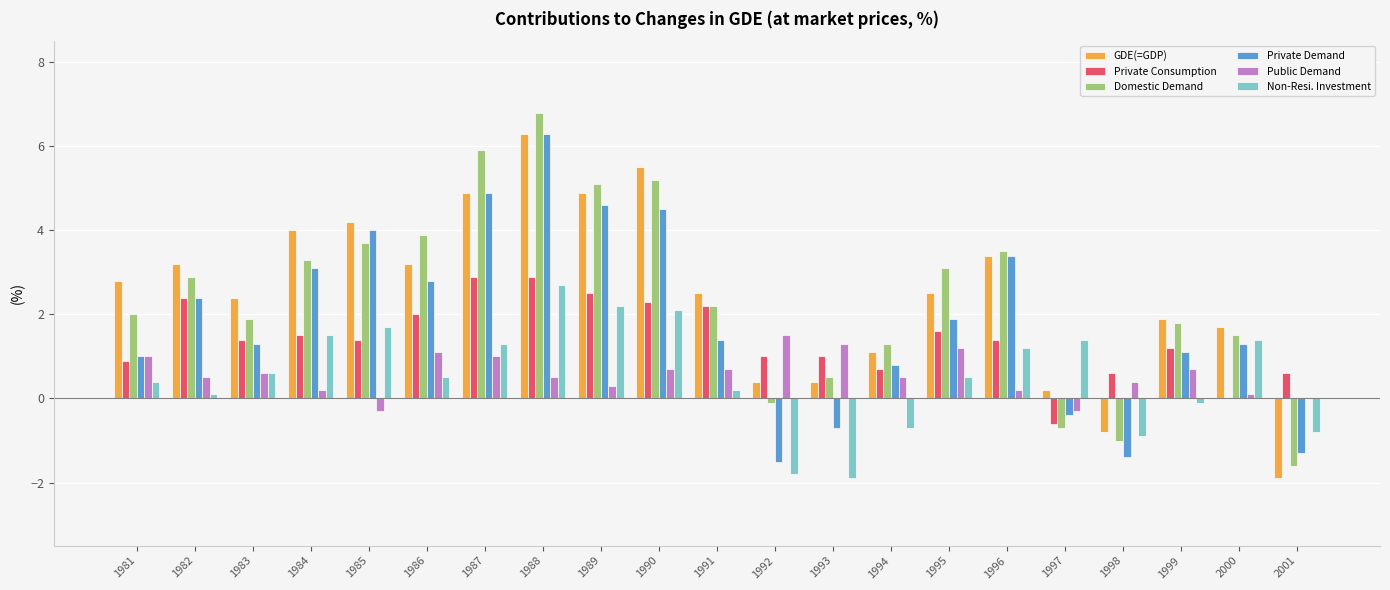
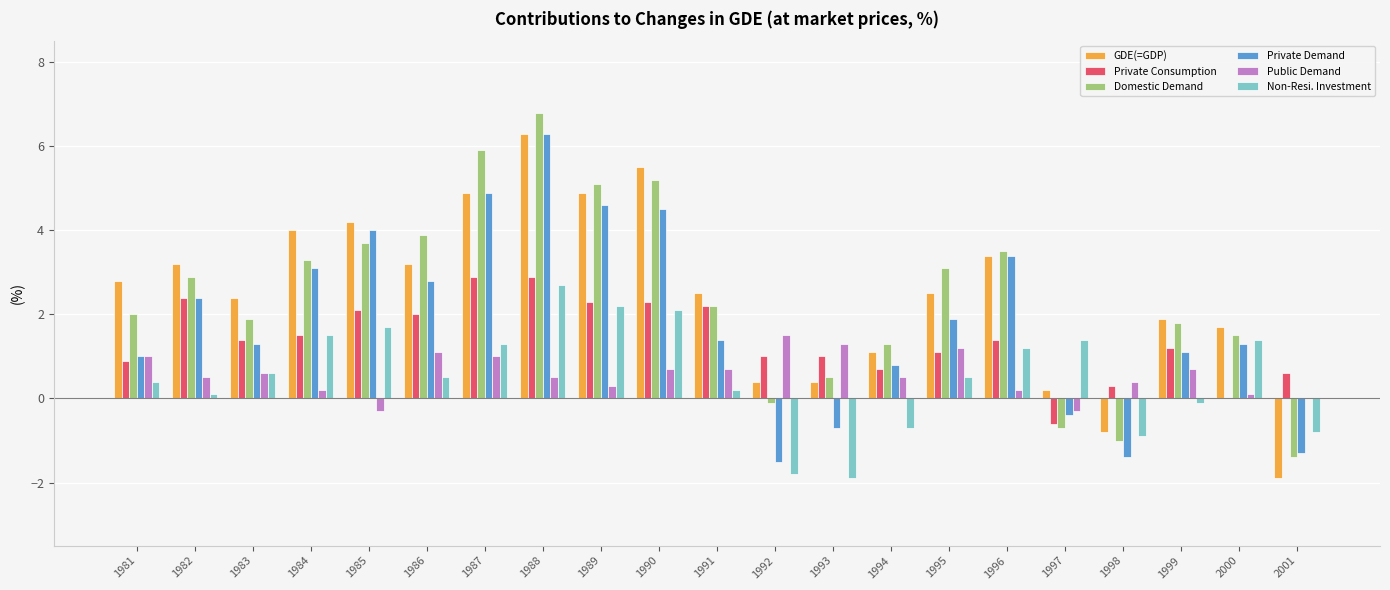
  {
    "GDE(=GDP)": {
      "1981": 2.8,
      "1982": 3.2,
      "1983": 2.4,
      "1984": 4.0,
      "1985": 4.2,
      "1986": 3.2,
      "1987": 4.9,
      "1988": 6.3,
      "1989": 4.9,
      "1990": 5.5,
      "1991": 2.5,
      "1992": 0.4,
      "1993": 0.4,
      "1994": 1.1,
      "1995": 2.5,
      "1996": 3.4,
      "1997": 0.2,
      "1998": -0.8,
      "1999": 1.9,
      "2000": 1.7,
      "2001": -1.9
    },
    "Private Consumption": {
      "1981": 0.9,
      "1982": 2.4,
      "1983": 1.4,
      "1984": 1.5,
-     "1985": 1.4,
+     "1985": 2.1,
      "1986": 2.0,
      "1987": 2.9,
      "1988": 2.9,
-     "1989": 2.5,
+     "1989": 2.3,
      "1990": 2.3,
      "1991": 2.2,
      "1992": 1.0,
      "1993": 1.0,
      "1994": 0.7,
-     "1995": 1.6,
+     "1995": 1.1,
      "1996": 1.4,
      "1997": -0.6,
-     "1998": 0.6,
+     "1998": 0.3,
      "1999": 1.2,
      "2000": 0.0,
      "2001": 0.6
    },
    "Domestic Demand": {
      "1981": 2.0,
      "1982": 2.9,
      "1983": 1.9,
      "1984": 3.3,
      "1985": 3.7,
      "1986": 3.9,
      "1987": 5.9,
      "1988": 6.8,
      "1989": 5.1,
      "1990": 5.2,
      "1991": 2.2,
      "1992": -0.1,
      "1993": 0.5,
      "1994": 1.3,
      "1995": 3.1,
      "1996": 3.5,
      "1997": -0.7,
      "1998": -1.0,
      "1999": 1.8,
      "2000": 1.5,
-     "2001": -1.6
+     "2001": -1.4
    },
    "Public Demand": {
      "1981": 1.0,
      "1982": 0.5,
      "1983": 0.6,
      "1984": 0.2,
      "1985": -0.3,
      "1986": 1.1,
      "1987": 1.0,
      "1988": 0.5,
      "1989": 0.3,
      "1990": 0.7,
      "1991": 0.7,
      "1992": 1.5,
      "1993": 1.3,
      "1994": 0.5,
      "1995": 1.2,
      "1996": 0.2,
      "1997": -0.3,
      "1998": 0.4,
      "1999": 0.7,
      "2000": 0.1,
      "2001": 0.0
    }
  }
